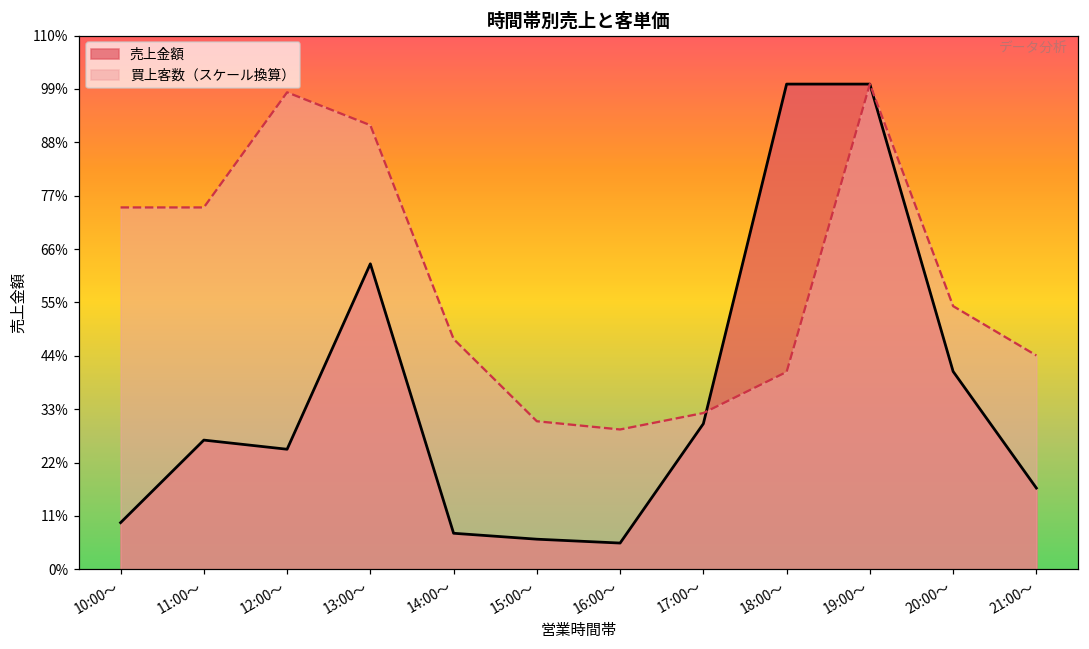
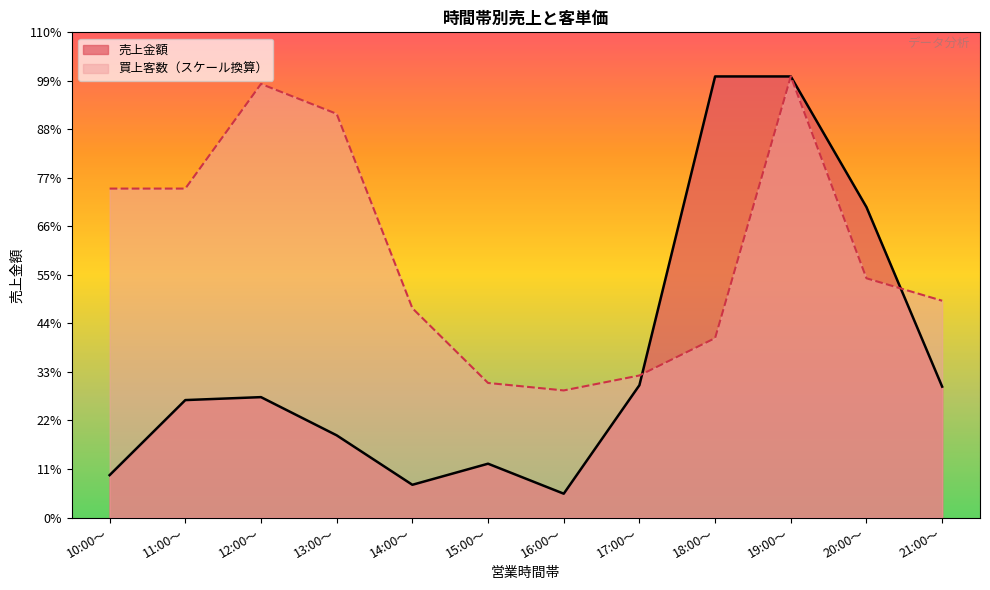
  {
    "売上金額": {
      "10:00～": "10%",
      "11:00～": "27%",
-     "12:00～": "25%",
-     "13:00～": "63%",
+     "12:00～": "27%",
+     "13:00～": "19%",
      "14:00～": "7%",
-     "15:00～": "6%",
+     "15:00～": "12%",
      "16:00～": "5%",
      "17:00～": "30%",
      "18:00～": "100%",
-     "20:00～": "41%",
-     "21:00～": "17%"
+     "20:00～": "70%",
+     "21:00～": "30%"
    },
    "買上客数（スケール換算）": {
      "10:00～": "75%",
      "11:00～": "75%",
      "12:00～": "98%",
      "13:00～": "92%",
      "14:00～": "47%",
      "15:00～": "31%",
      "16:00～": "29%",
      "17:00～": "32%",
      "18:00～": "41%",
      "20:00～": "54%",
-     "21:00～": "44%"
+     "21:00～": "49%"
    }
  }
